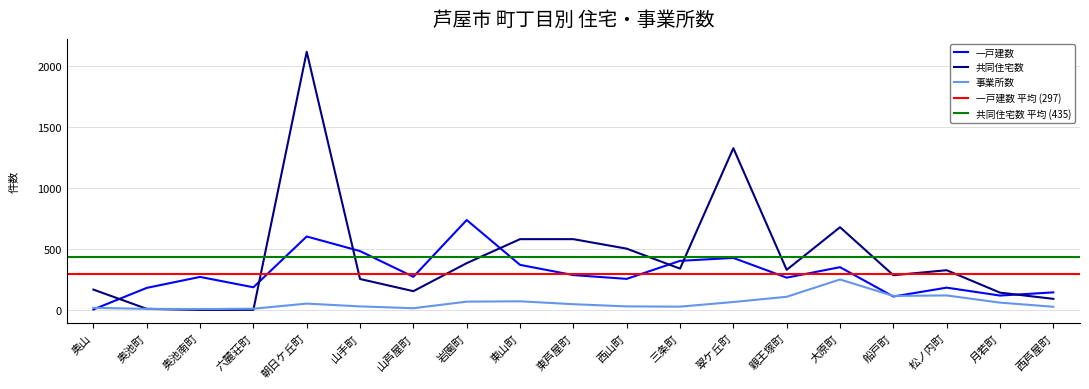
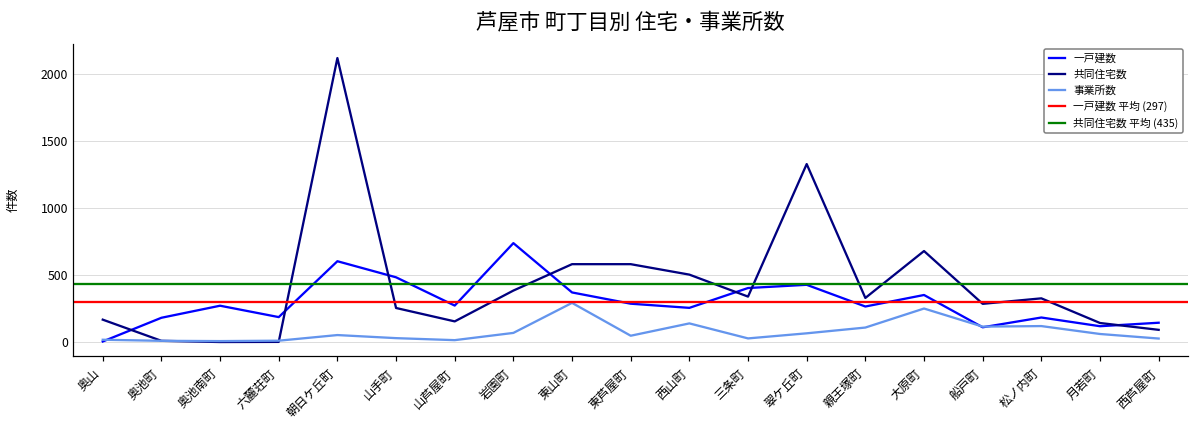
  {
    "一戸建数": {
      "奥池町": 180,
      "奥池南町": 270,
      "六麓荘町": 190,
      "朝日ケ丘町": 600,
      "山手町": 480,
      "山芦屋町": 270,
      "岩園町": 740,
      "東山町": 370,
      "東芦屋町": 290,
      "西山町": 260,
      "三条町": 400,
      "翠ケ丘町": 430,
      "親王塚町": 270,
      "大原町": 350,
      "松ノ内町": 180,
      "月若町": 120,
      "西芦屋町": 140
    },
    "共同住宅数": {
      "奥山": 170,
      "朝日ケ丘町": 2120,
      "山手町": 250,
      "山芦屋町": 150,
      "岩園町": 380,
      "東山町": 580,
      "東芦屋町": 580,
      "西山町": 500,
      "三条町": 340,
      "翠ケ丘町": 1330,
      "親王塚町": 330,
      "大原町": 680,
      "船戸町": 290,
      "松ノ内町": 330,
      "月若町": 140,
      "西芦屋町": 90
    },
    "事業所数": {
      "朝日ケ丘町": 50,
      "山手町": 30,
      "山芦屋町": 10,
      "岩園町": 70,
-     "東山町": 70,
+     "東山町": 290,
      "東芦屋町": 50,
-     "西山町": 30,
+     "西山町": 140,
      "三条町": 30,
      "翠ケ丘町": 70,
      "親王塚町": 110,
      "大原町": 250,
      "松ノ内町": 120,
      "月若町": 60,
      "西芦屋町": 30
    }
  }
